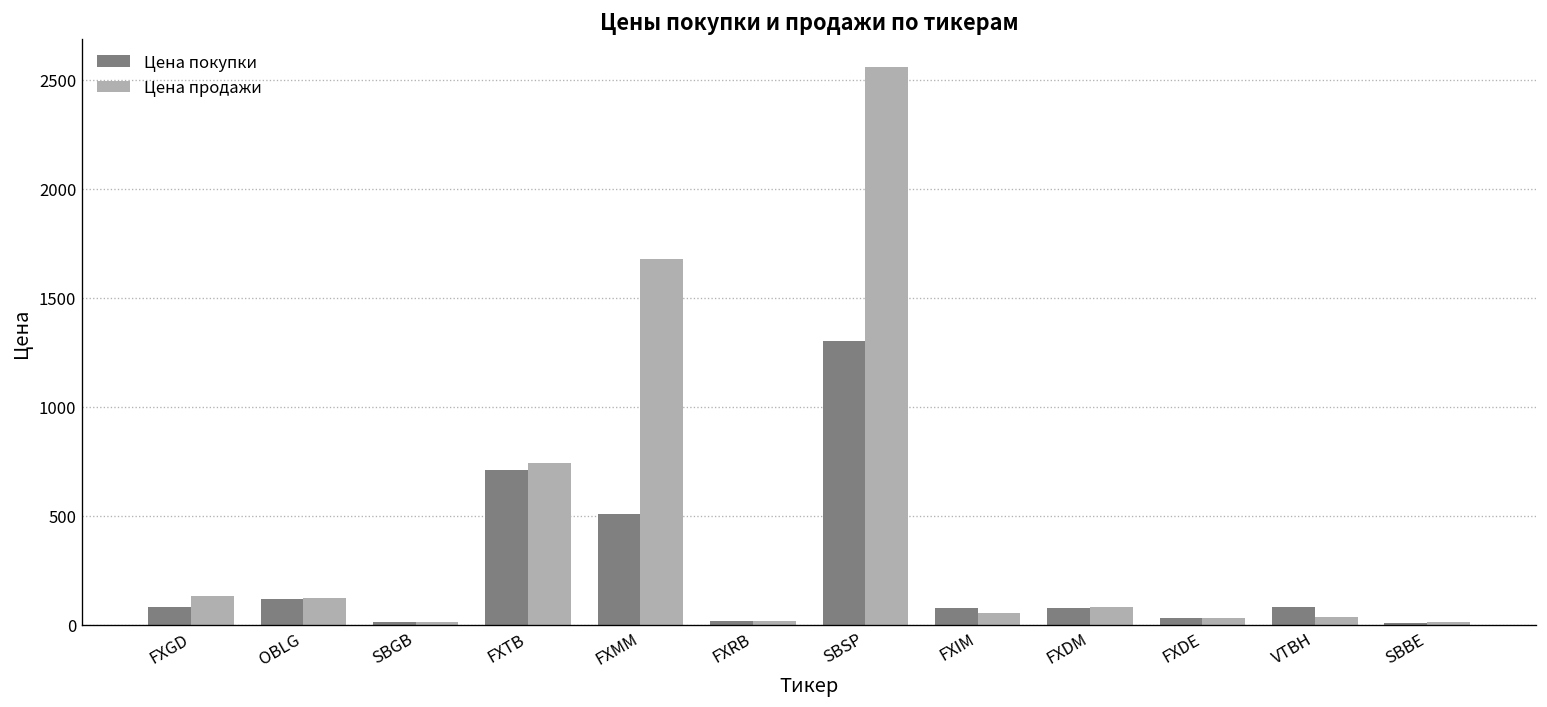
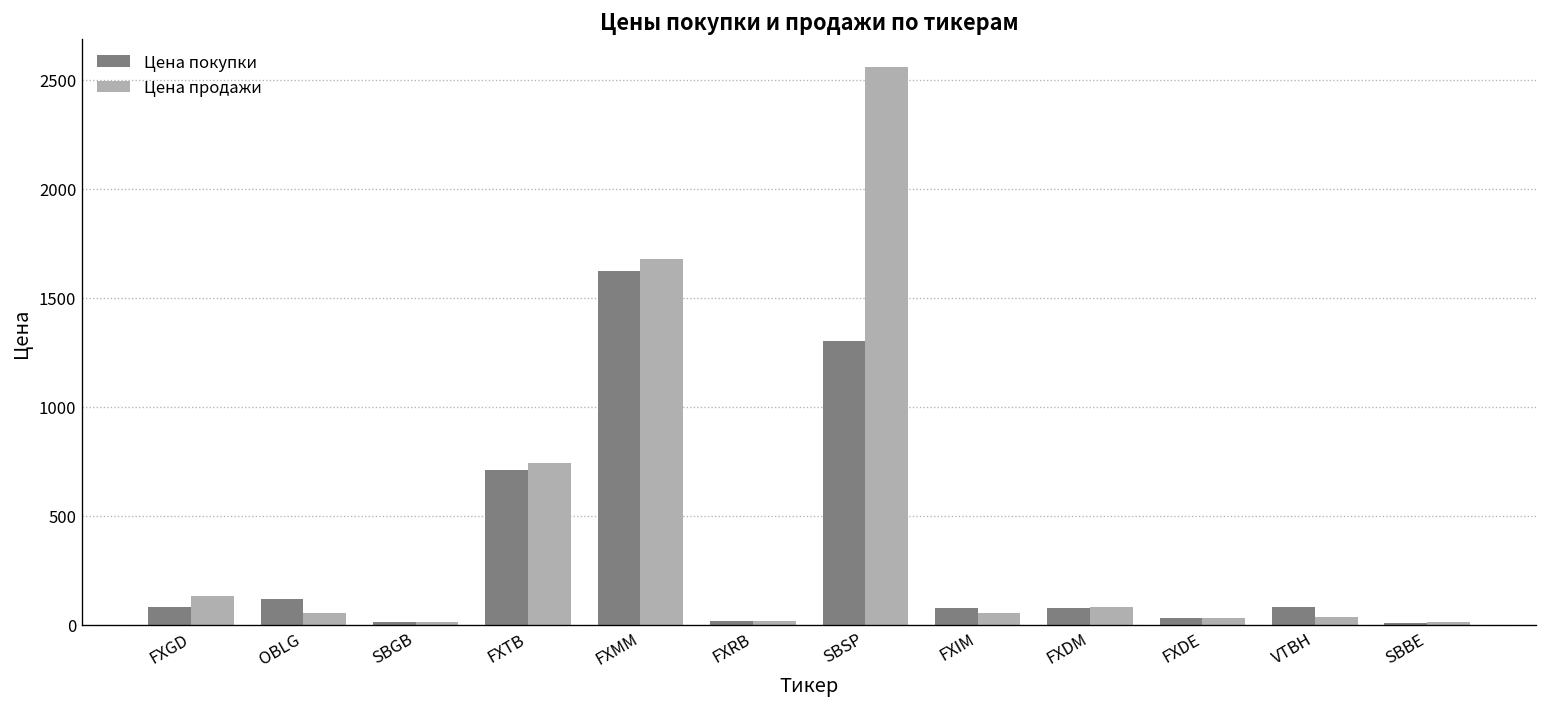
  {
    "Цена покупки": {
      "FXGD": 80,
      "OBLG": 120,
      "FXTB": 710,
-     "FXMM": 510,
+     "FXMM": 1620,
      "FXRB": 20,
      "SBSP": 1300,
      "FXIM": 80,
      "FXDM": 80,
      "FXDE": 30,
      "VTBH": 80
    },
    "Цена продажи": {
      "FXGD": 130,
-     "OBLG": 120,
+     "OBLG": 50,
      "FXTB": 740,
      "FXMM": 1680,
      "FXRB": 20,
      "SBSP": 2560,
      "FXIM": 50,
      "FXDM": 80,
      "FXDE": 30,
      "VTBH": 40
    }
  }
